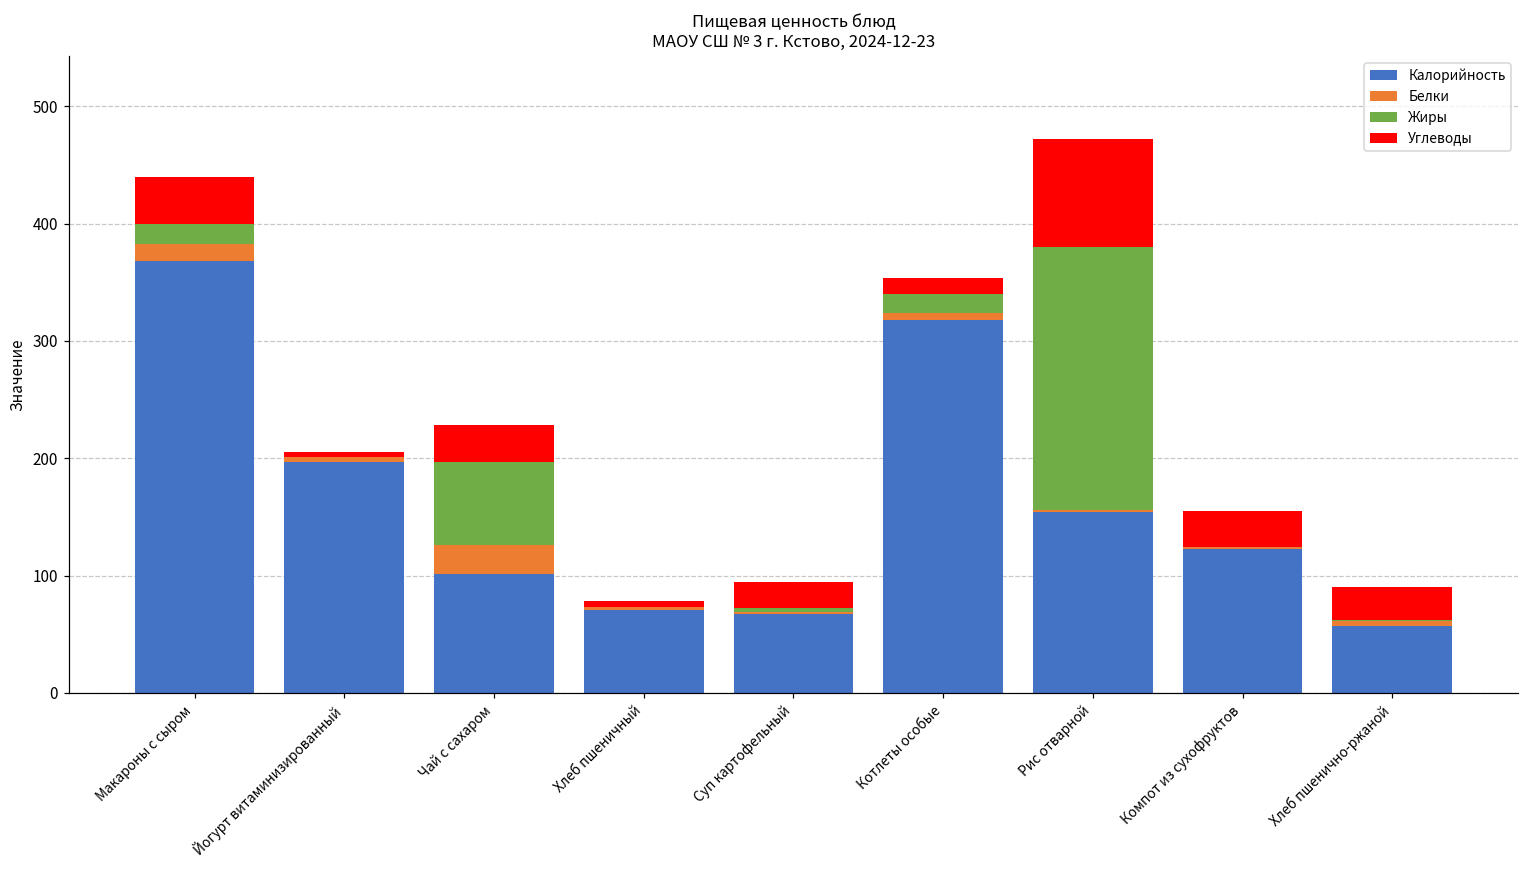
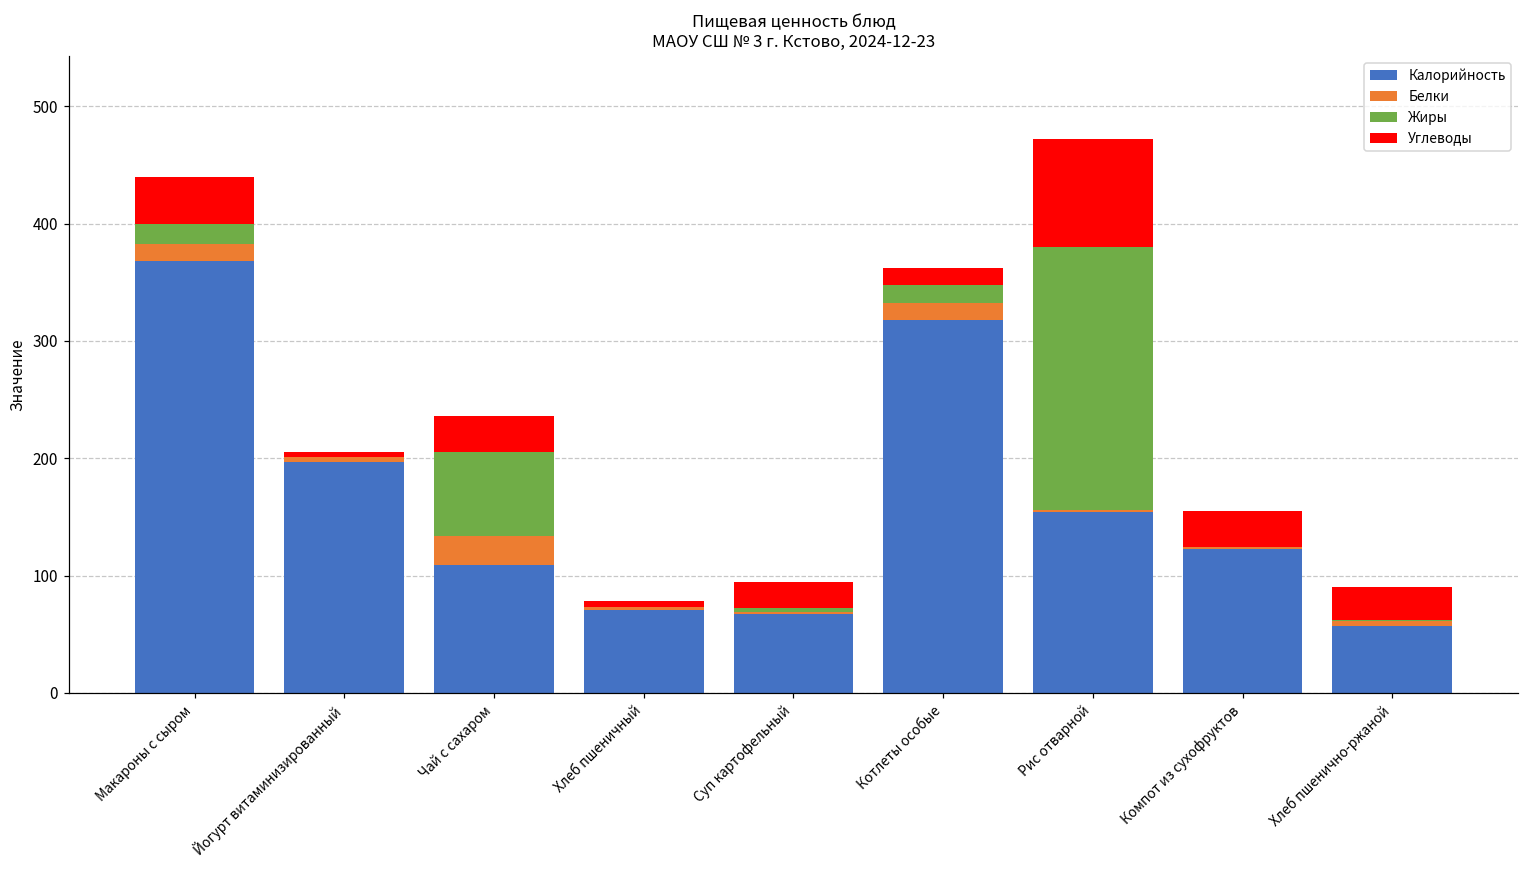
  {
    "Калорийность": {
      "Макароны с сыром": 368,
      "Йогурт витаминизированный": 197,
-     "Чай с сахаром": 101,
+     "Чай с сахаром": 109,
      "Хлеб пшеничный": 71,
      "Суп картофельный": 67,
      "Котлеты особые": 318,
      "Рис отварной": 154,
      "Компот из сухофруктов": 123,
      "Хлеб пшенично-ржаной": 57
    },
    "Белки": {
      "Макароны с сыром": 15,
      "Йогурт витаминизированный": 4,
      "Чай с сахаром": 25,
-     "Котлеты особые": 6,
+     "Котлеты особые": 14,
      "Хлеб пшенично-ржаной": 4
    },
    "Жиры": {
      "Макароны с сыром": 17,
      "Йогурт витаминизированный": 0,
      "Чай с сахаром": 71,
      "Хлеб пшеничный": 0,
      "Суп картофельный": 3,
      "Котлеты особые": 16,
      "Рис отварной": 224,
      "Компот из сухофруктов": 0
    },
    "Углеводы": {
      "Макароны с сыром": 40,
      "Йогурт витаминизированный": 4,
      "Чай с сахаром": 31,
      "Хлеб пшеничный": 5,
      "Суп картофельный": 23,
      "Котлеты особые": 14,
      "Рис отварной": 92,
      "Компот из сухофруктов": 31,
      "Хлеб пшенично-ржаной": 28
    }
  }
